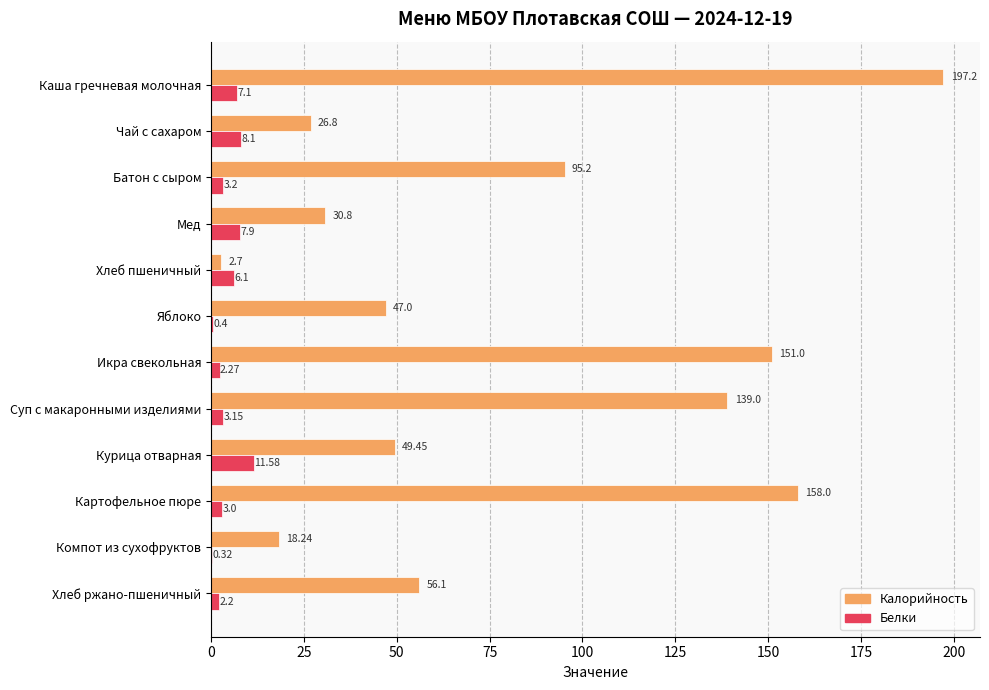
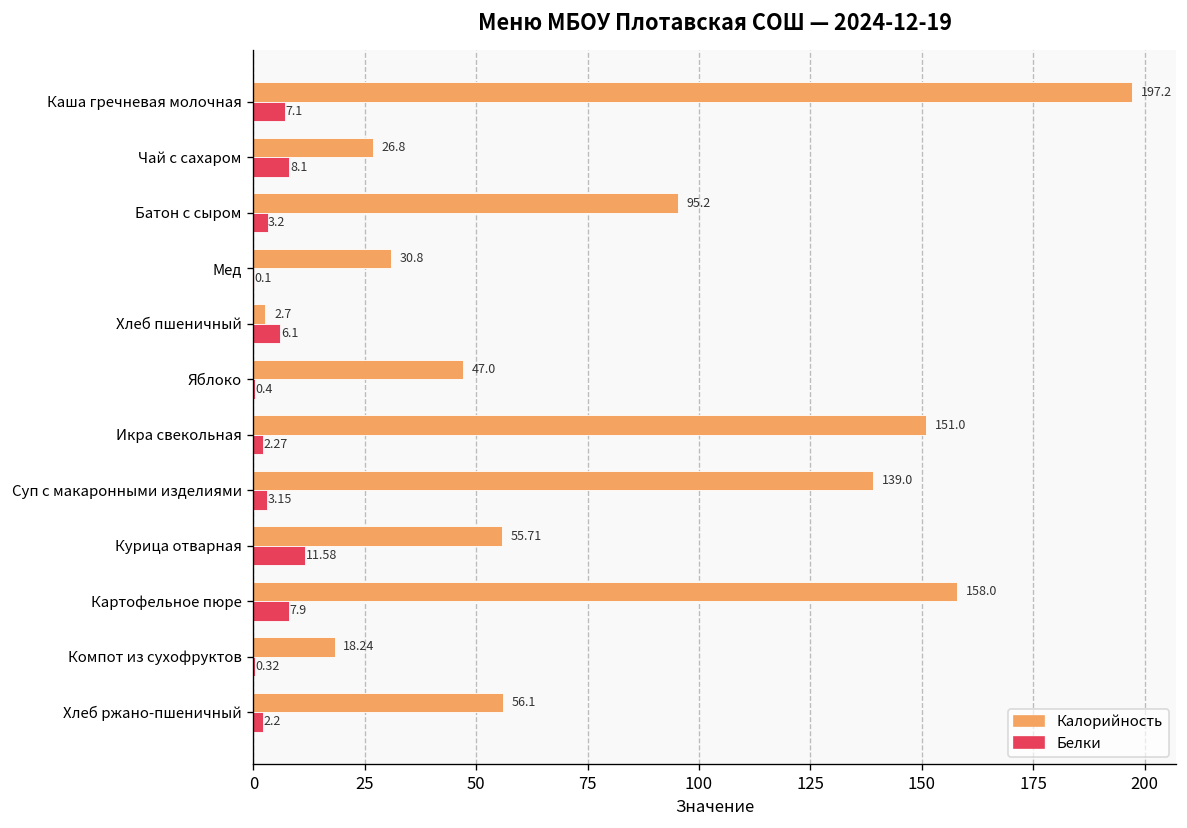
  {
    "Калорийность": {
      "Каша гречневая молочная": 197.2,
      "Чай с сахаром": 26.8,
      "Батон с сыром": 95.2,
      "Мед": 30.8,
      "Хлеб пшеничный": 2.7,
      "Яблоко": 47.0,
      "Икра свекольная": 151.0,
      "Суп с макаронными изделиями": 139.0,
-     "Курица отварная": 49.45,
+     "Курица отварная": 55.71,
      "Картофельное пюре": 158.0,
      "Компот из сухофруктов": 18.24,
      "Хлеб ржано-пшеничный": 56.1
    },
    "Белки": {
      "Каша гречневая молочная": 7.1,
      "Чай с сахаром": 8.1,
      "Батон с сыром": 3.2,
-     "Мед": 7.9,
+     "Мед": 0.1,
      "Хлеб пшеничный": 6.1,
      "Яблоко": 0.4,
      "Икра свекольная": 2.27,
      "Суп с макаронными изделиями": 3.15,
      "Курица отварная": 11.58,
-     "Картофельное пюре": 3.0,
+     "Картофельное пюре": 7.9,
      "Компот из сухофруктов": 0.32,
      "Хлеб ржано-пшеничный": 2.2
    }
  }
